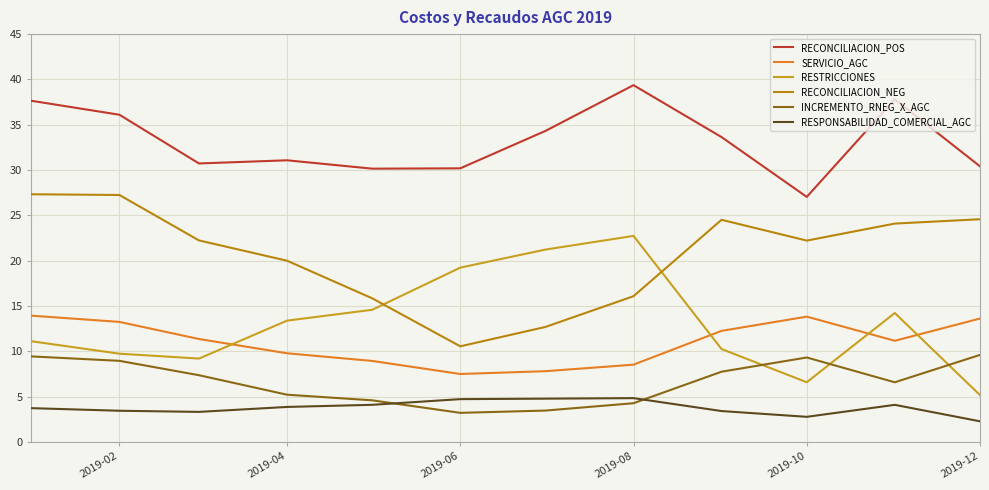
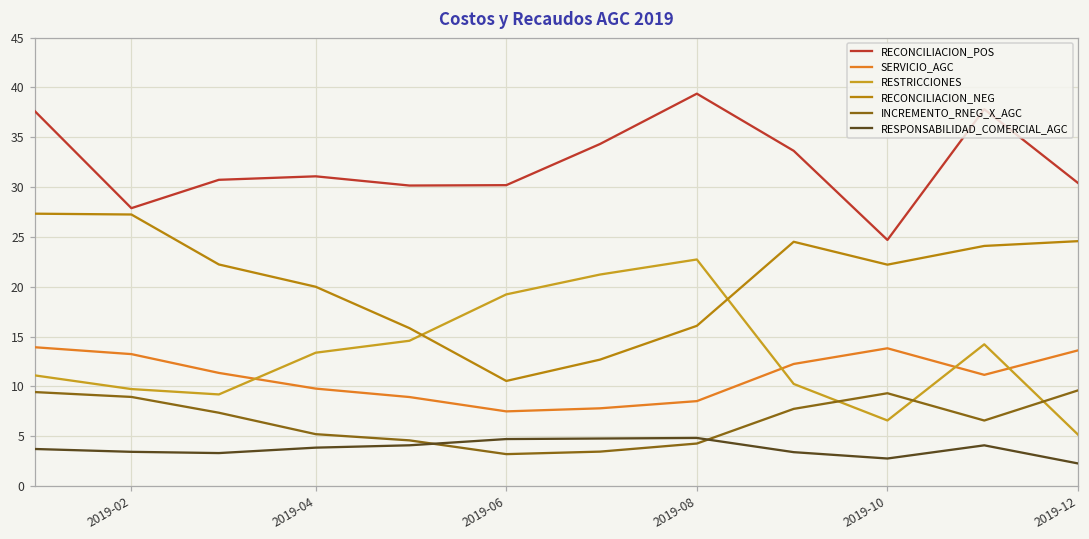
  {
    "RECONCILIACION_POS": {
-     "2019-02": 36,
+     "2019-02": 28,
      "2019-04": 31,
      "2019-06": 30,
      "2019-08": 39,
-     "2019-10": 27,
+     "2019-10": 25,
      "2019-12": 30
    }
  }
